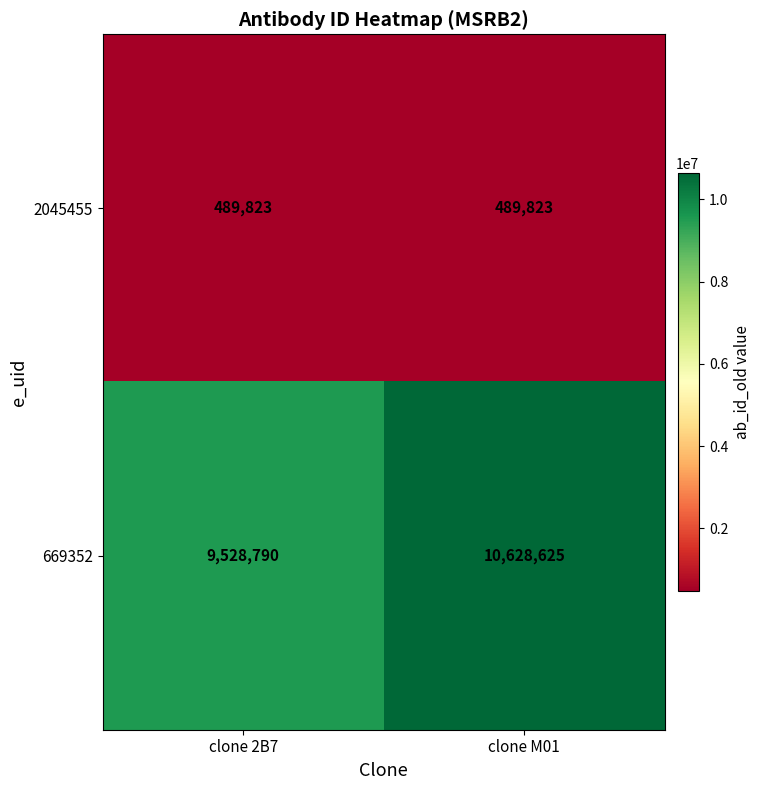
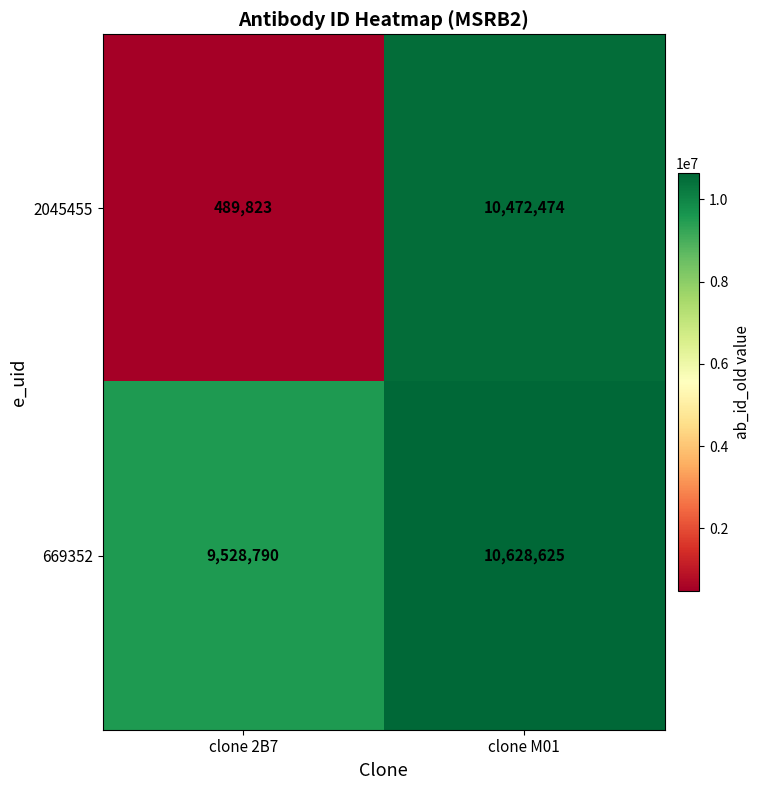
  {
    "2045455": {
      "clone 2B7": "489,823",
-     "clone M01": "489,823"
+     "clone M01": "10,472,474"
    },
    "669352": {
      "clone 2B7": "9,528,790",
      "clone M01": "10,628,625"
    }
  }
